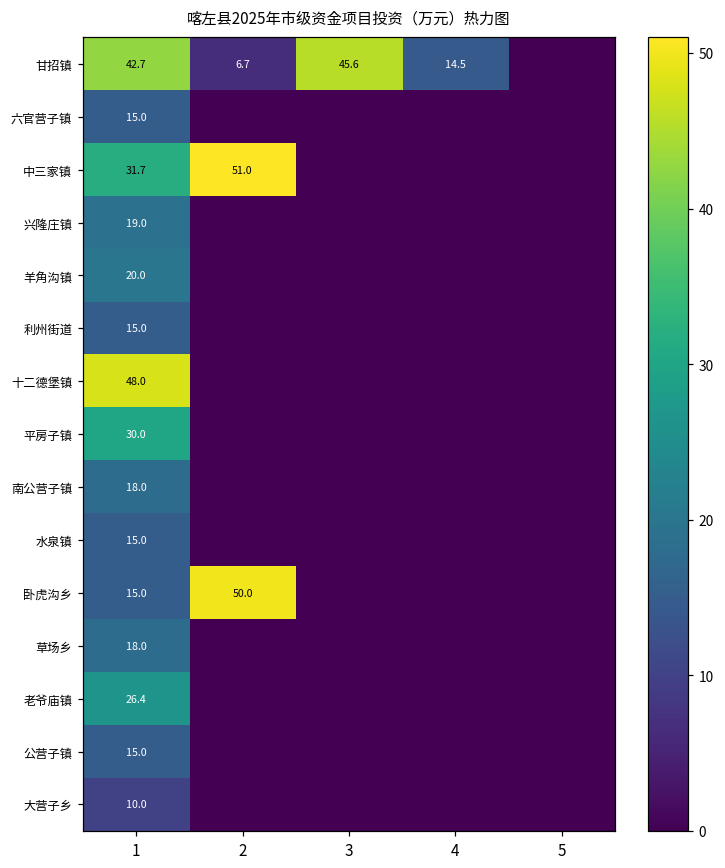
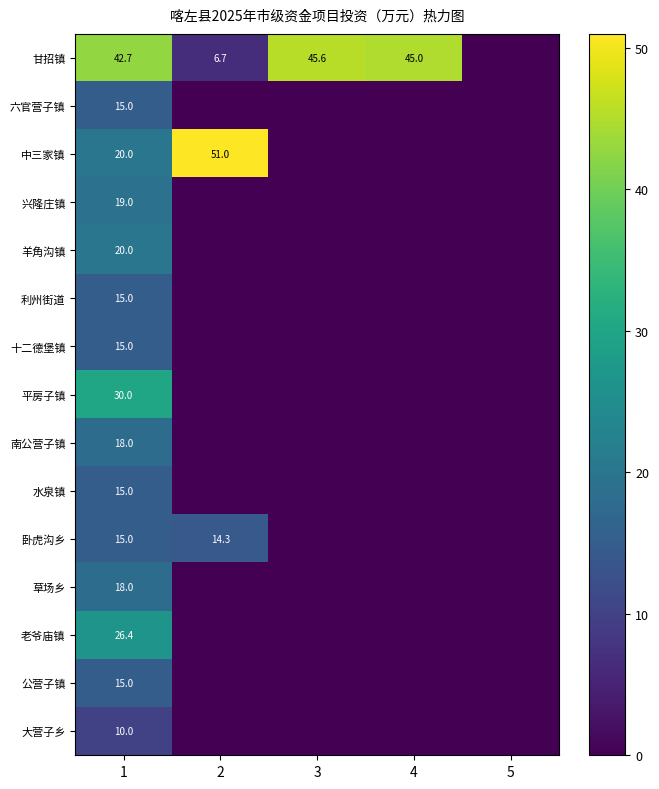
  {
    "甘招镇": {
      "1": 42.7,
      "2": 6.7,
      "3": 45.6,
-     "4": 14.5
+     "4": 45.0
    },
    "六官营子镇": {
      "1": 15.0
    },
    "中三家镇": {
-     "1": 31.7,
+     "1": 20.0,
      "2": 51.0
    },
    "兴隆庄镇": {
      "1": 19.0
    },
    "羊角沟镇": {
      "1": 20.0
    },
    "利州街道": {
      "1": 15.0
    },
    "十二德堡镇": {
-     "1": 48.0
+     "1": 15.0
    },
    "平房子镇": {
      "1": 30.0
    },
    "南公营子镇": {
      "1": 18.0
    },
    "水泉镇": {
      "1": 15.0
    },
    "卧虎沟乡": {
      "1": 15.0,
-     "2": 50.0
+     "2": 14.3
    },
    "草场乡": {
      "1": 18.0
    },
    "老爷庙镇": {
      "1": 26.4
    },
    "公营子镇": {
      "1": 15.0
    },
    "大营子乡": {
      "1": 10.0
    }
  }
